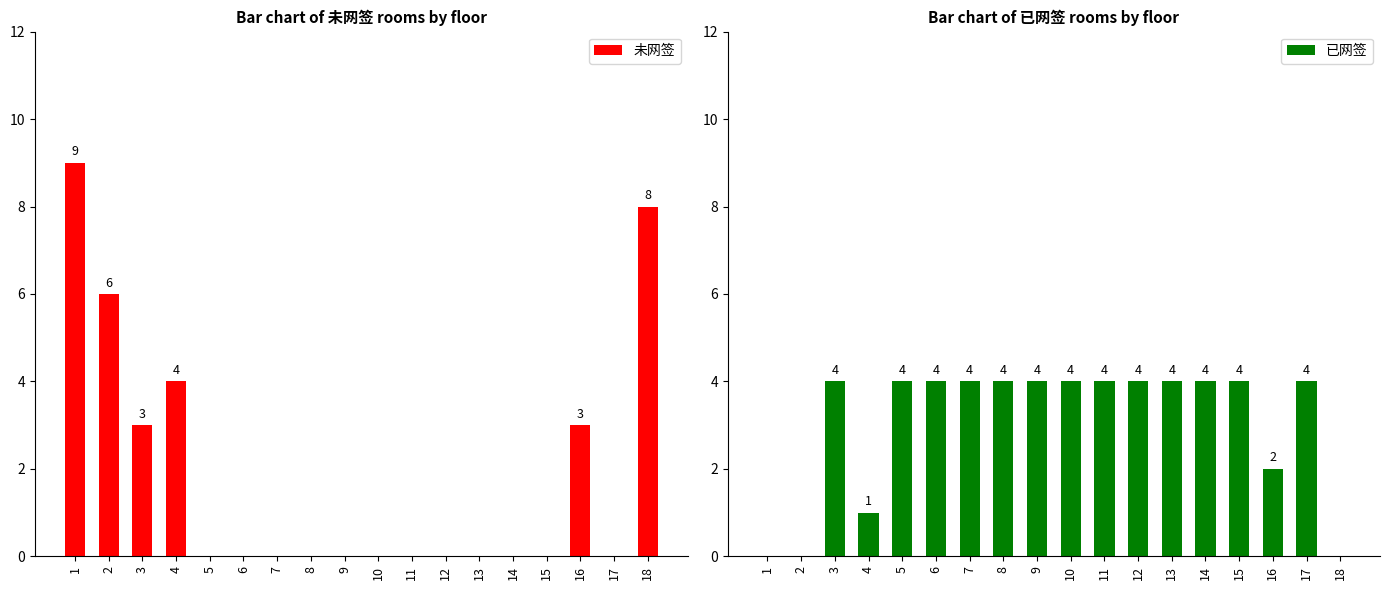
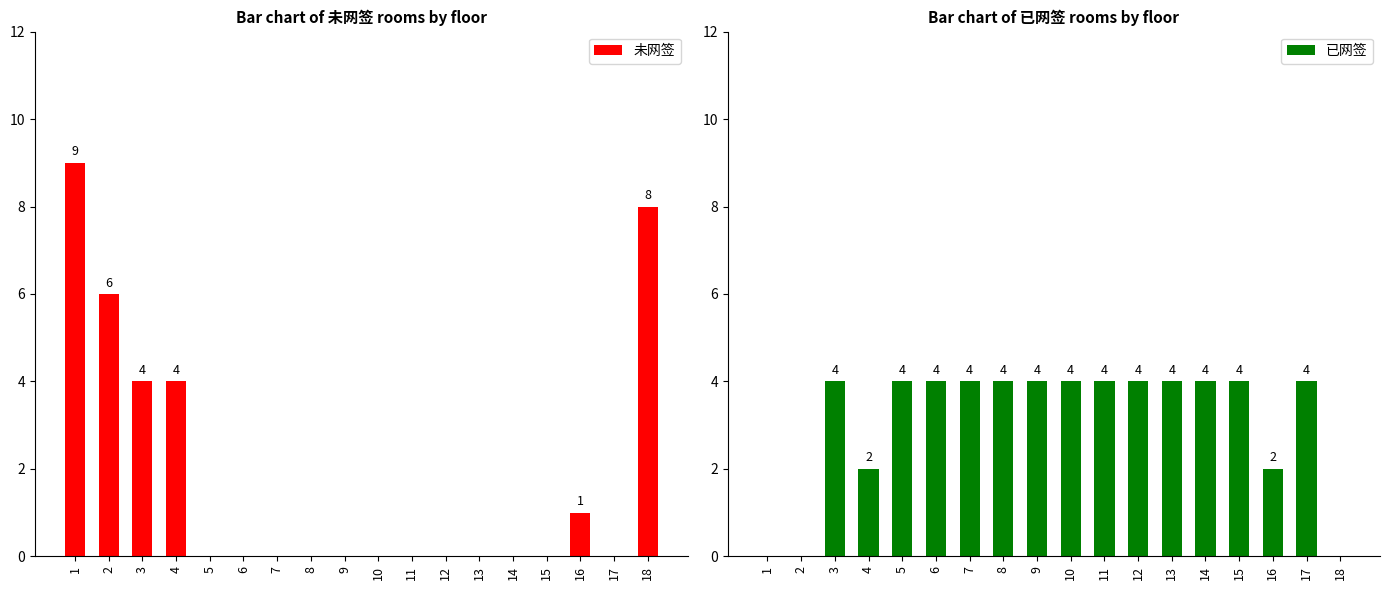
  {
    "Bar chart of 未网签 rooms by floor": {
      "1": 9,
      "2": 6,
-     "3": 3,
+     "3": 4,
      "4": 4,
-     "16": 3,
+     "16": 1,
      "18": 8
    },
    "Bar chart of 已网签 rooms by floor": {
      "3": 4,
-     "4": 1,
+     "4": 2,
      "5": 4,
      "6": 4,
      "7": 4,
      "8": 4,
      "9": 4,
      "10": 4,
      "11": 4,
      "12": 4,
      "13": 4,
      "14": 4,
      "15": 4,
      "16": 2,
      "17": 4
    }
  }
